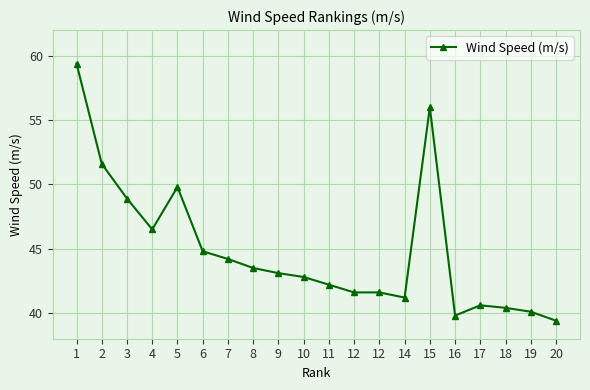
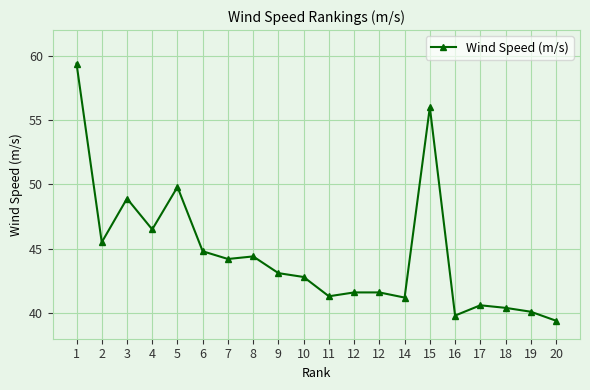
  {
    "1": 59.4,
-   "2": 51.6,
+   "2": 45.5,
    "3": 48.9,
    "4": 46.5,
    "5": 49.8,
    "6": 44.8,
    "7": 44.2,
-   "8": 43.5,
+   "8": 44.4,
    "9": 43.1,
    "10": 42.8,
-   "11": 42.2,
+   "11": 41.3,
    "14": 41.2,
    "15": 56.0,
    "16": 39.8,
    "17": 40.6,
    "18": 40.4,
    "19": 40.1,
    "20": 39.4
  }
